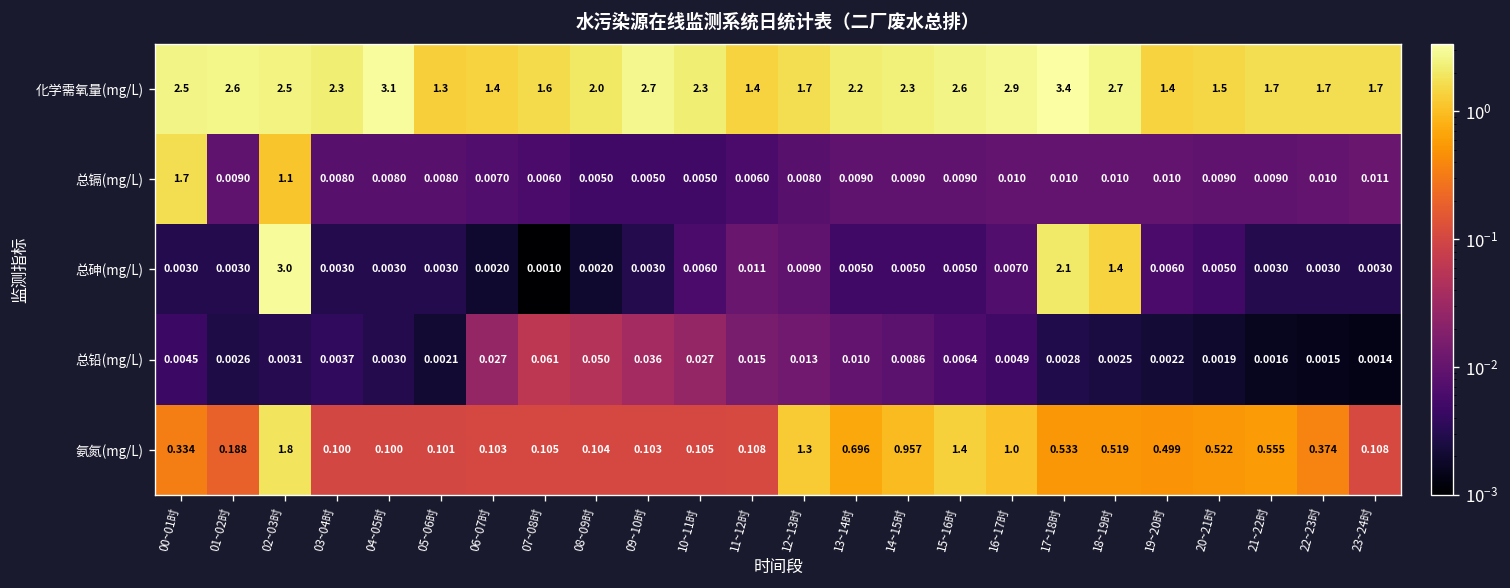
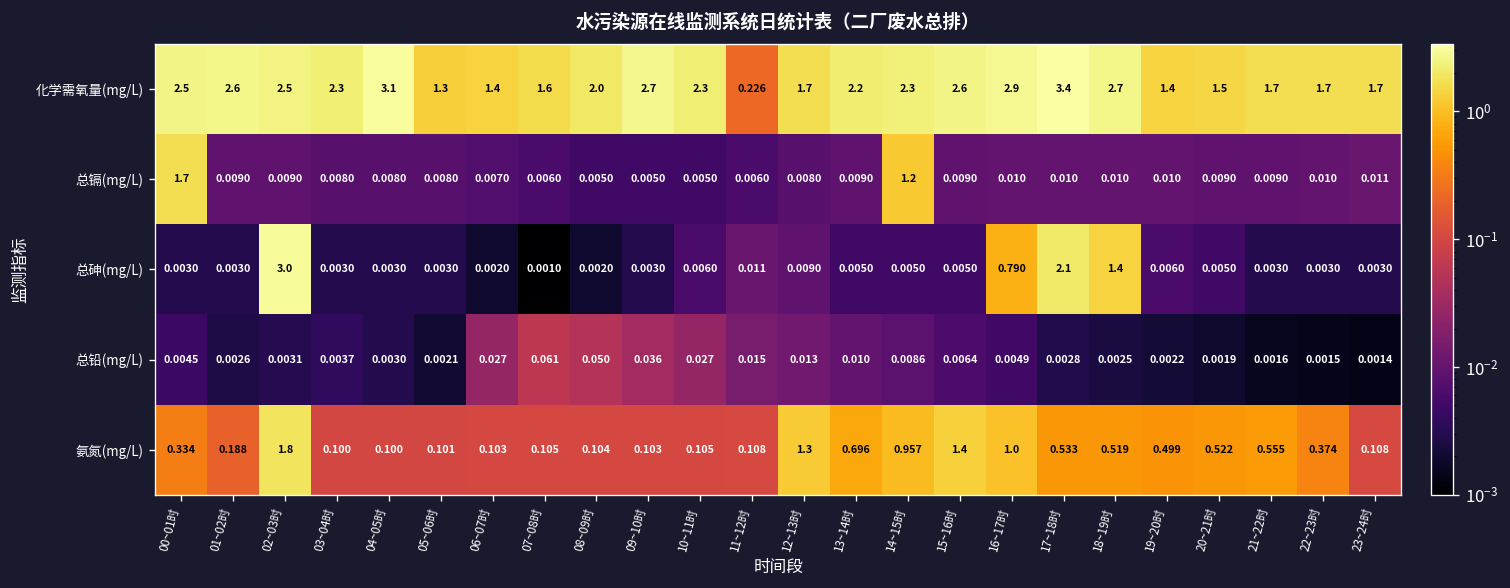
  {
    "化学需氧量(mg/L)": {
      "00~01时": 2.5,
      "01~02时": 2.6,
      "02~03时": 2.5,
      "03~04时": 2.3,
      "04~05时": 3.1,
      "05~06时": 1.3,
      "06~07时": 1.4,
      "07~08时": 1.6,
      "08~09时": 2.0,
      "09~10时": 2.7,
      "10~11时": 2.3,
-     "11~12时": 1.4,
+     "11~12时": 0.226,
      "12~13时": 1.7,
      "13~14时": 2.2,
      "14~15时": 2.3,
      "15~16时": 2.6,
      "16~17时": 2.9,
      "17~18时": 3.4,
      "18~19时": 2.7,
      "19~20时": 1.4,
      "20~21时": 1.5,
      "21~22时": 1.7,
      "22~23时": 1.7,
      "23~24时": 1.7
    },
    "总镉(mg/L)": {
      "00~01时": 1.7,
      "01~02时": 0.0090,
-     "02~03时": 1.1,
+     "02~03时": 0.0090,
      "03~04时": 0.0080,
      "04~05时": 0.0080,
      "05~06时": 0.0080,
      "06~07时": 0.0070,
      "07~08时": 0.0060,
      "08~09时": 0.0050,
      "09~10时": 0.0050,
      "10~11时": 0.0050,
      "11~12时": 0.0060,
      "12~13时": 0.0080,
      "13~14时": 0.0090,
-     "14~15时": 0.0090,
+     "14~15时": 1.2,
      "15~16时": 0.0090,
      "16~17时": 0.010,
      "17~18时": 0.010,
      "18~19时": 0.010,
      "19~20时": 0.010,
      "20~21时": 0.0090,
      "21~22时": 0.0090,
      "22~23时": 0.010,
      "23~24时": 0.011
    },
    "总砷(mg/L)": {
      "00~01时": 0.0030,
      "01~02时": 0.0030,
      "02~03时": 3.0,
      "03~04时": 0.0030,
      "04~05时": 0.0030,
      "05~06时": 0.0030,
      "06~07时": 0.0020,
      "07~08时": 0.0010,
      "08~09时": 0.0020,
      "09~10时": 0.0030,
      "10~11时": 0.0060,
      "11~12时": 0.011,
      "12~13时": 0.0090,
      "13~14时": 0.0050,
      "14~15时": 0.0050,
      "15~16时": 0.0050,
-     "16~17时": 0.0070,
+     "16~17时": 0.790,
      "17~18时": 2.1,
      "18~19时": 1.4,
      "19~20时": 0.0060,
      "20~21时": 0.0050,
      "21~22时": 0.0030,
      "22~23时": 0.0030,
      "23~24时": 0.0030
    },
    "总铅(mg/L)": {
      "00~01时": 0.0045,
      "01~02时": 0.0026,
      "02~03时": 0.0031,
      "03~04时": 0.0037,
      "04~05时": 0.0030,
      "05~06时": 0.0021,
      "06~07时": 0.027,
      "07~08时": 0.061,
      "08~09时": 0.050,
      "09~10时": 0.036,
      "10~11时": 0.027,
      "11~12时": 0.015,
      "12~13时": 0.013,
      "13~14时": 0.010,
      "14~15时": 0.0086,
      "15~16时": 0.0064,
      "16~17时": 0.0049,
      "17~18时": 0.0028,
      "18~19时": 0.0025,
      "19~20时": 0.0022,
      "20~21时": 0.0019,
      "21~22时": 0.0016,
      "22~23时": 0.0015,
      "23~24时": 0.0014
    },
    "氨氮(mg/L)": {
      "00~01时": 0.334,
      "01~02时": 0.188,
      "02~03时": 1.8,
      "03~04时": 0.100,
      "04~05时": 0.100,
      "05~06时": 0.101,
      "06~07时": 0.103,
      "07~08时": 0.105,
      "08~09时": 0.104,
      "09~10时": 0.103,
      "10~11时": 0.105,
      "11~12时": 0.108,
      "12~13时": 1.3,
      "13~14时": 0.696,
      "14~15时": 0.957,
      "15~16时": 1.4,
      "16~17时": 1.0,
      "17~18时": 0.533,
      "18~19时": 0.519,
      "19~20时": 0.499,
      "20~21时": 0.522,
      "21~22时": 0.555,
      "22~23时": 0.374,
      "23~24时": 0.108
    }
  }
